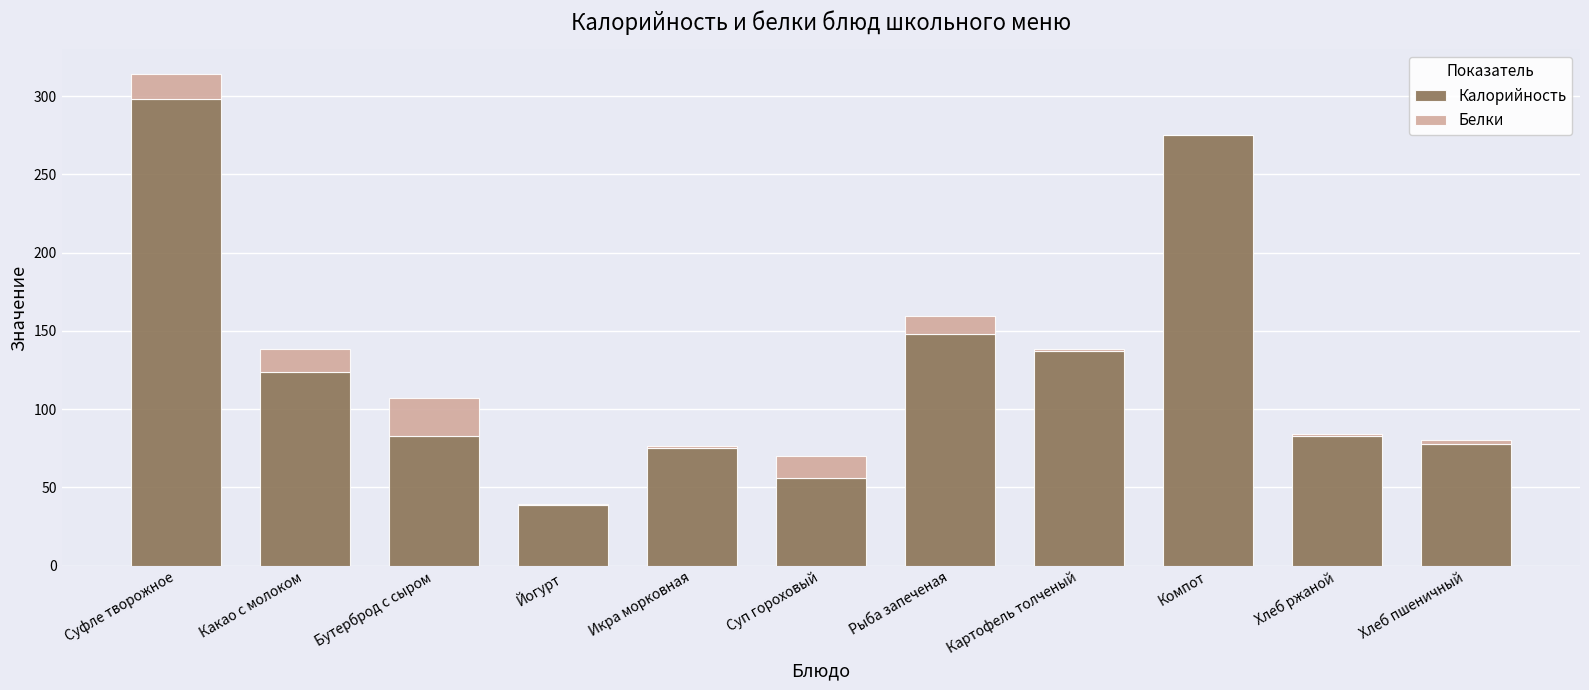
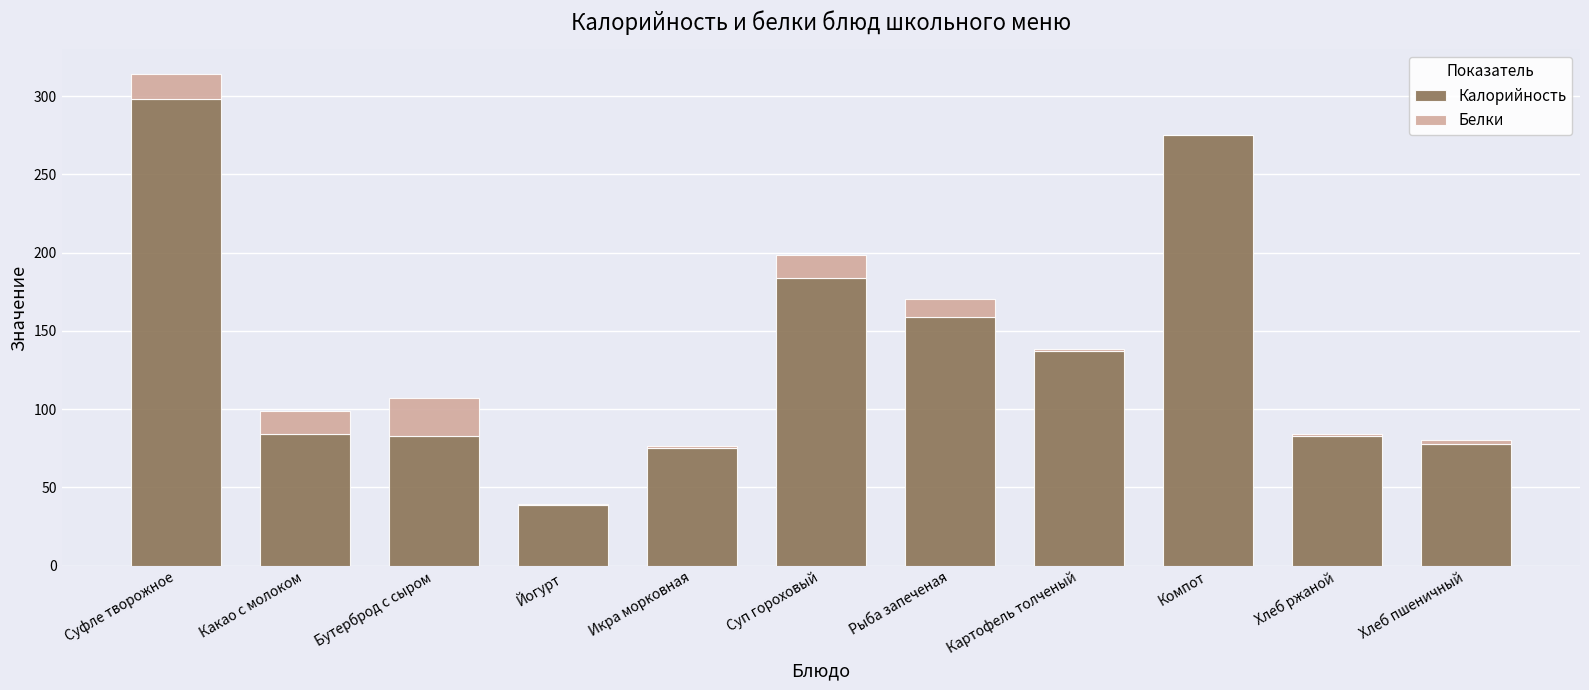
  {
    "Калорийность": {
      "Суфле творожное": 298,
-     "Какао с молоком": 124,
+     "Какао с молоком": 84,
      "Бутерброд с сыром": 83,
      "Йогурт": 39,
      "Икра морковная": 75,
-     "Суп гороховый": 56,
-     "Рыба запеченая": 148,
+     "Суп гороховый": 184,
+     "Рыба запеченая": 159,
      "Картофель толченый": 137,
      "Компот": 275,
      "Хлеб ржаной": 83,
      "Хлеб пшеничный": 78
    },
    "Белки": {
      "Суфле творожное": 16,
      "Какао с молоком": 15,
      "Бутерброд с сыром": 24,
      "Суп гороховый": 14,
      "Рыба запеченая": 11,
      "Хлеб пшеничный": 2
    }
  }
